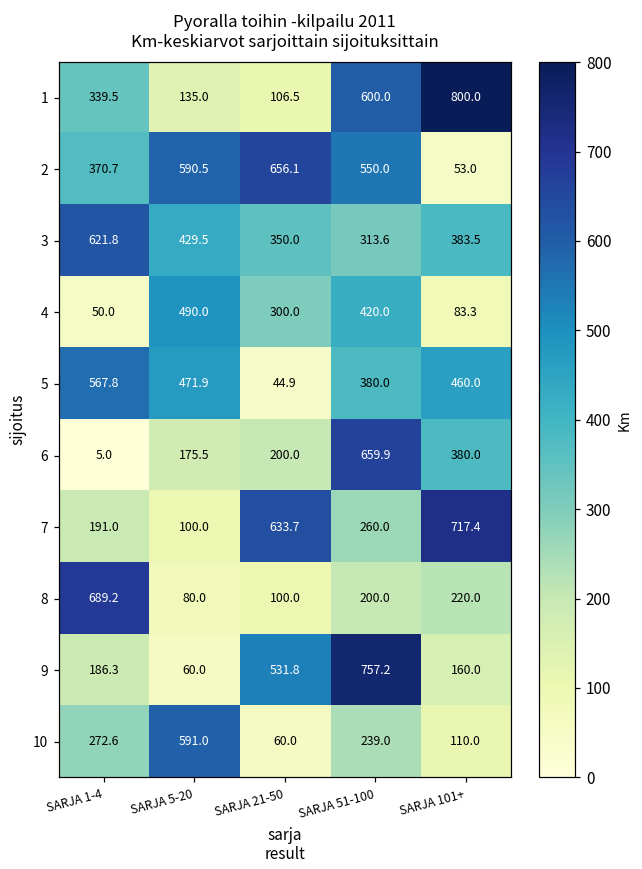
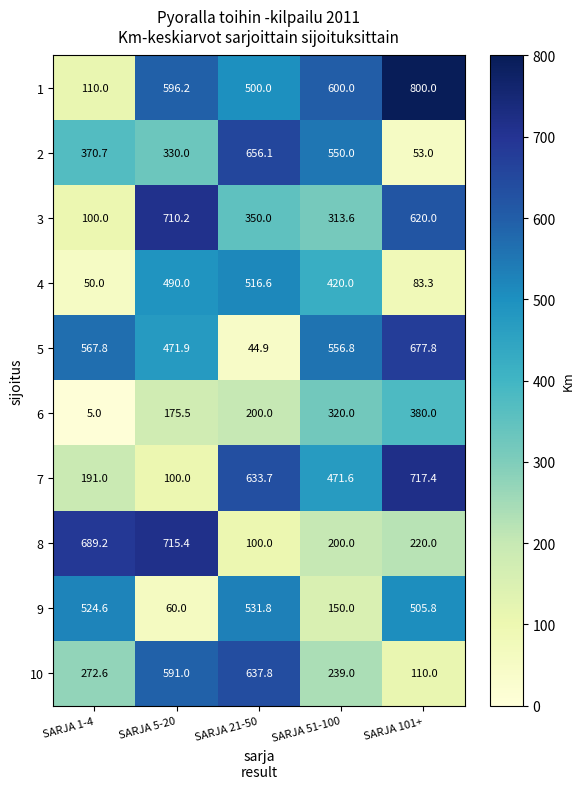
  {
    "1": {
-     "SARJA 1-4": 339.5,
-     "SARJA 5-20": 135.0,
-     "SARJA 21-50": 106.5,
+     "SARJA 1-4": 110.0,
+     "SARJA 5-20": 596.2,
+     "SARJA 21-50": 500.0,
      "SARJA 51-100": 600.0,
      "SARJA 101+": 800.0
    },
    "2": {
      "SARJA 1-4": 370.7,
-     "SARJA 5-20": 590.5,
+     "SARJA 5-20": 330.0,
      "SARJA 21-50": 656.1,
      "SARJA 51-100": 550.0,
      "SARJA 101+": 53.0
    },
    "3": {
-     "SARJA 1-4": 621.8,
-     "SARJA 5-20": 429.5,
+     "SARJA 1-4": 100.0,
+     "SARJA 5-20": 710.2,
      "SARJA 21-50": 350.0,
      "SARJA 51-100": 313.6,
-     "SARJA 101+": 383.5
+     "SARJA 101+": 620.0
    },
    "4": {
      "SARJA 1-4": 50.0,
      "SARJA 5-20": 490.0,
-     "SARJA 21-50": 300.0,
+     "SARJA 21-50": 516.6,
      "SARJA 51-100": 420.0,
      "SARJA 101+": 83.3
    },
    "5": {
      "SARJA 1-4": 567.8,
      "SARJA 5-20": 471.9,
      "SARJA 21-50": 44.9,
-     "SARJA 51-100": 380.0,
-     "SARJA 101+": 460.0
+     "SARJA 51-100": 556.8,
+     "SARJA 101+": 677.8
    },
    "6": {
      "SARJA 1-4": 5.0,
      "SARJA 5-20": 175.5,
      "SARJA 21-50": 200.0,
-     "SARJA 51-100": 659.9,
+     "SARJA 51-100": 320.0,
      "SARJA 101+": 380.0
    },
    "7": {
      "SARJA 1-4": 191.0,
      "SARJA 5-20": 100.0,
      "SARJA 21-50": 633.7,
-     "SARJA 51-100": 260.0,
+     "SARJA 51-100": 471.6,
      "SARJA 101+": 717.4
    },
    "8": {
      "SARJA 1-4": 689.2,
-     "SARJA 5-20": 80.0,
+     "SARJA 5-20": 715.4,
      "SARJA 21-50": 100.0,
      "SARJA 51-100": 200.0,
      "SARJA 101+": 220.0
    },
    "9": {
-     "SARJA 1-4": 186.3,
+     "SARJA 1-4": 524.6,
      "SARJA 5-20": 60.0,
      "SARJA 21-50": 531.8,
-     "SARJA 51-100": 757.2,
-     "SARJA 101+": 160.0
+     "SARJA 51-100": 150.0,
+     "SARJA 101+": 505.8
    },
    "10": {
      "SARJA 1-4": 272.6,
      "SARJA 5-20": 591.0,
-     "SARJA 21-50": 60.0,
+     "SARJA 21-50": 637.8,
      "SARJA 51-100": 239.0,
      "SARJA 101+": 110.0
    }
  }
